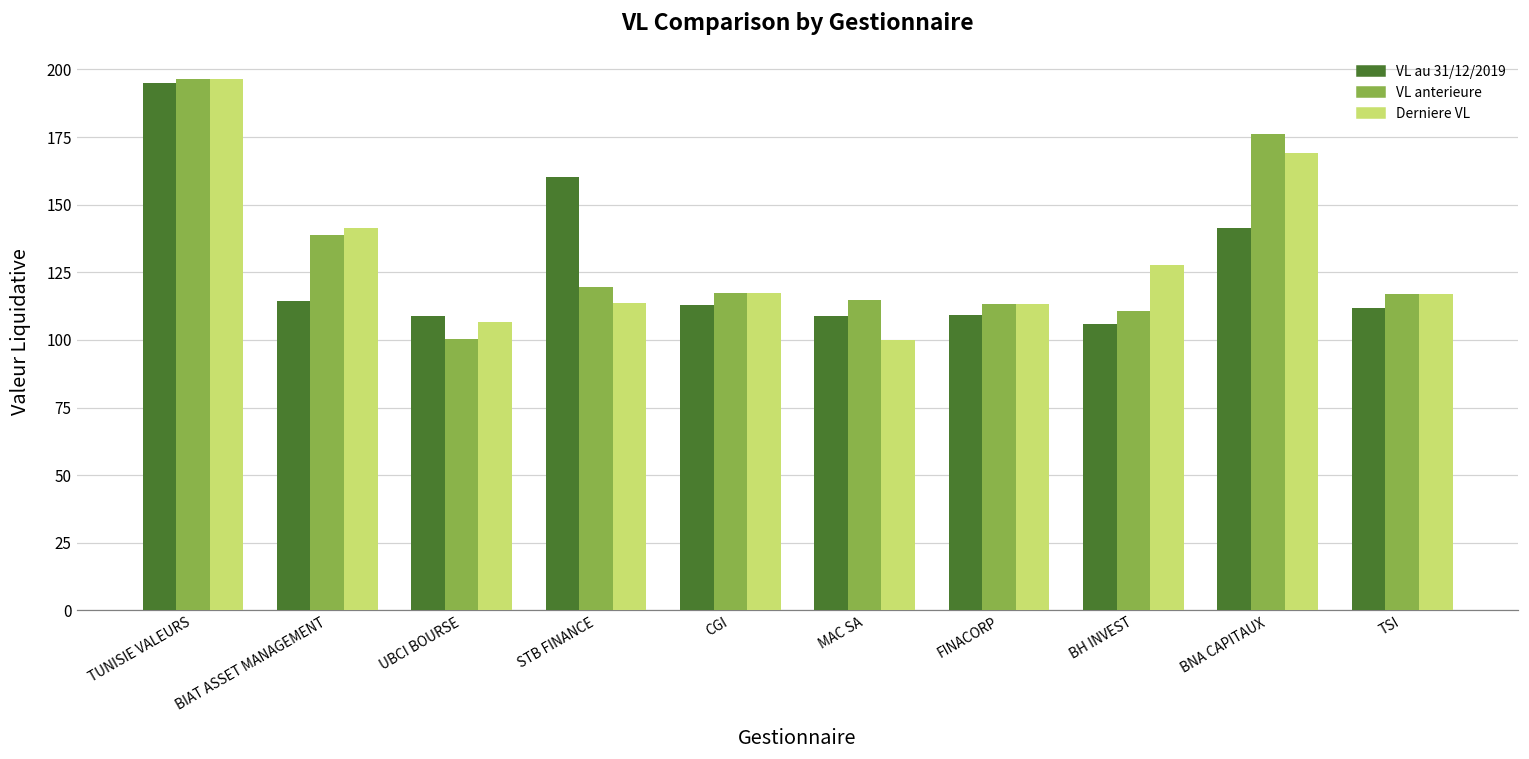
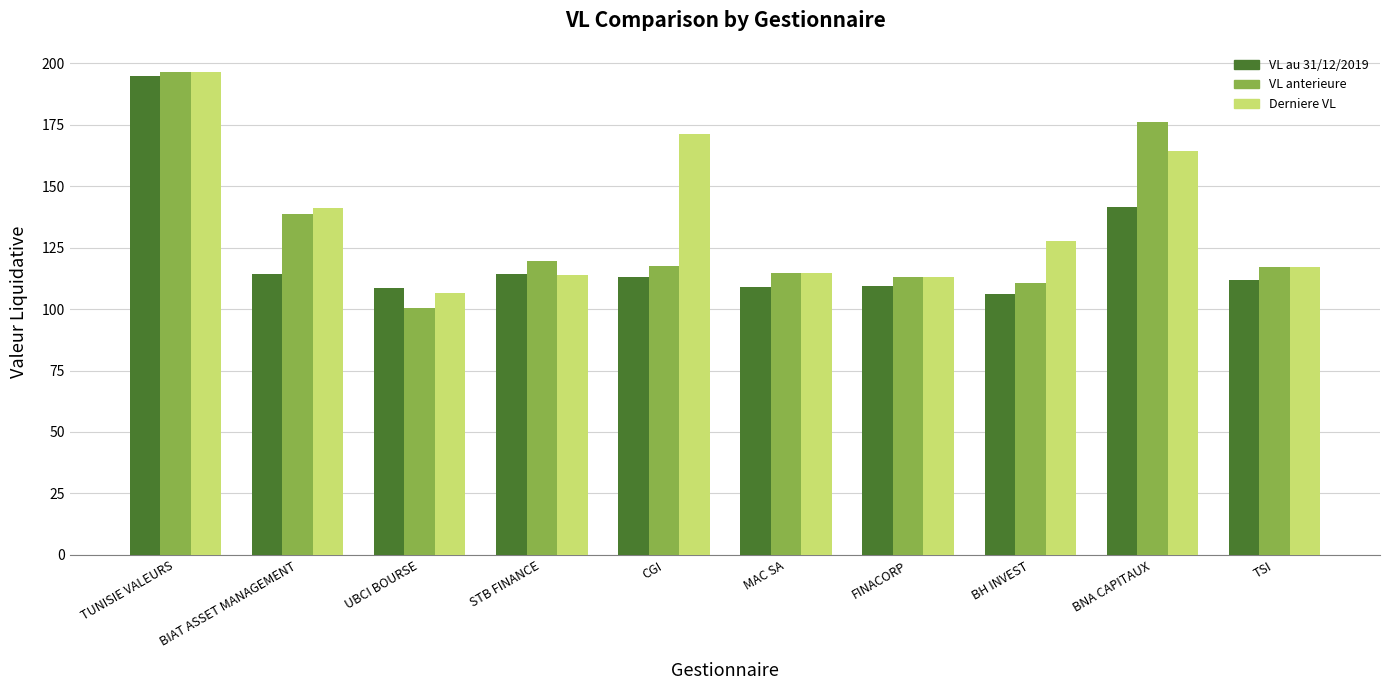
  {
    "VL au 31/12/2019": {
      "TUNISIE VALEURS": 195,
      "BIAT ASSET MANAGEMENT": 114,
      "UBCI BOURSE": 109,
-     "STB FINANCE": 160,
+     "STB FINANCE": 114,
      "CGI": 113,
      "MAC SA": 109,
      "FINACORP": 109,
      "BH INVEST": 106,
      "BNA CAPITAUX": 141,
      "TSI": 112
    },
    "VL anterieure": {
      "TUNISIE VALEURS": 196,
      "BIAT ASSET MANAGEMENT": 139,
      "UBCI BOURSE": 100,
      "STB FINANCE": 120,
      "CGI": 117,
      "MAC SA": 115,
      "FINACORP": 113,
      "BH INVEST": 111,
      "BNA CAPITAUX": 176,
      "TSI": 117
    },
    "Derniere VL": {
      "TUNISIE VALEURS": 196,
      "BIAT ASSET MANAGEMENT": 141,
      "UBCI BOURSE": 107,
      "STB FINANCE": 114,
-     "CGI": 117,
-     "MAC SA": 100,
+     "CGI": 171,
+     "MAC SA": 115,
      "FINACORP": 113,
      "BH INVEST": 128,
-     "BNA CAPITAUX": 169,
+     "BNA CAPITAUX": 164,
      "TSI": 117
    }
  }
